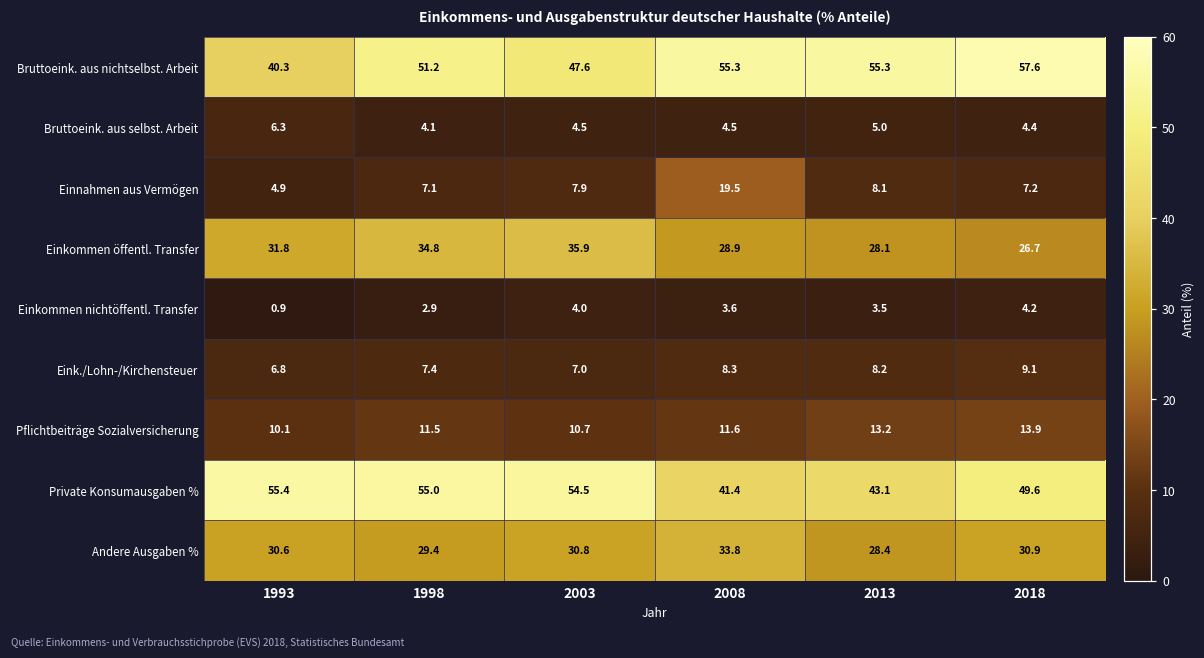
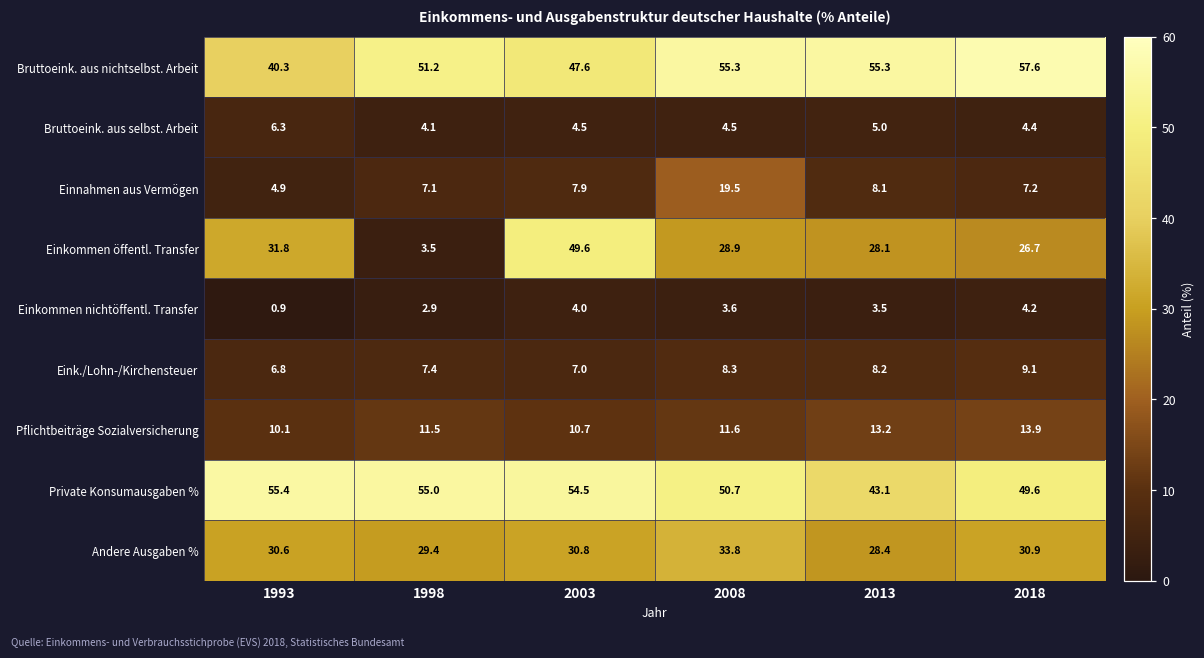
  {
    "Bruttoeink. aus nichtselbst. Arbeit": {
      "1993": 40.3,
      "1998": 51.2,
      "2003": 47.6,
      "2008": 55.3,
      "2013": 55.3,
      "2018": 57.6
    },
    "Bruttoeink. aus selbst. Arbeit": {
      "1993": 6.3,
      "1998": 4.1,
      "2003": 4.5,
      "2008": 4.5,
      "2013": 5.0,
      "2018": 4.4
    },
    "Einnahmen aus Vermögen": {
      "1993": 4.9,
      "1998": 7.1,
      "2003": 7.9,
      "2008": 19.5,
      "2013": 8.1,
      "2018": 7.2
    },
    "Einkommen öffentl. Transfer": {
      "1993": 31.8,
-     "1998": 34.8,
-     "2003": 35.9,
+     "1998": 3.5,
+     "2003": 49.6,
      "2008": 28.9,
      "2013": 28.1,
      "2018": 26.7
    },
    "Einkommen nichtöffentl. Transfer": {
      "1993": 0.9,
      "1998": 2.9,
      "2003": 4.0,
      "2008": 3.6,
      "2013": 3.5,
      "2018": 4.2
    },
    "Eink./Lohn-/Kirchensteuer": {
      "1993": 6.8,
      "1998": 7.4,
      "2003": 7.0,
      "2008": 8.3,
      "2013": 8.2,
      "2018": 9.1
    },
    "Pflichtbeiträge Sozialversicherung": {
      "1993": 10.1,
      "1998": 11.5,
      "2003": 10.7,
      "2008": 11.6,
      "2013": 13.2,
      "2018": 13.9
    },
    "Private Konsumausgaben %": {
      "1993": 55.4,
      "1998": 55.0,
      "2003": 54.5,
-     "2008": 41.4,
+     "2008": 50.7,
      "2013": 43.1,
      "2018": 49.6
    },
    "Andere Ausgaben %": {
      "1993": 30.6,
      "1998": 29.4,
      "2003": 30.8,
      "2008": 33.8,
      "2013": 28.4,
      "2018": 30.9
    }
  }
